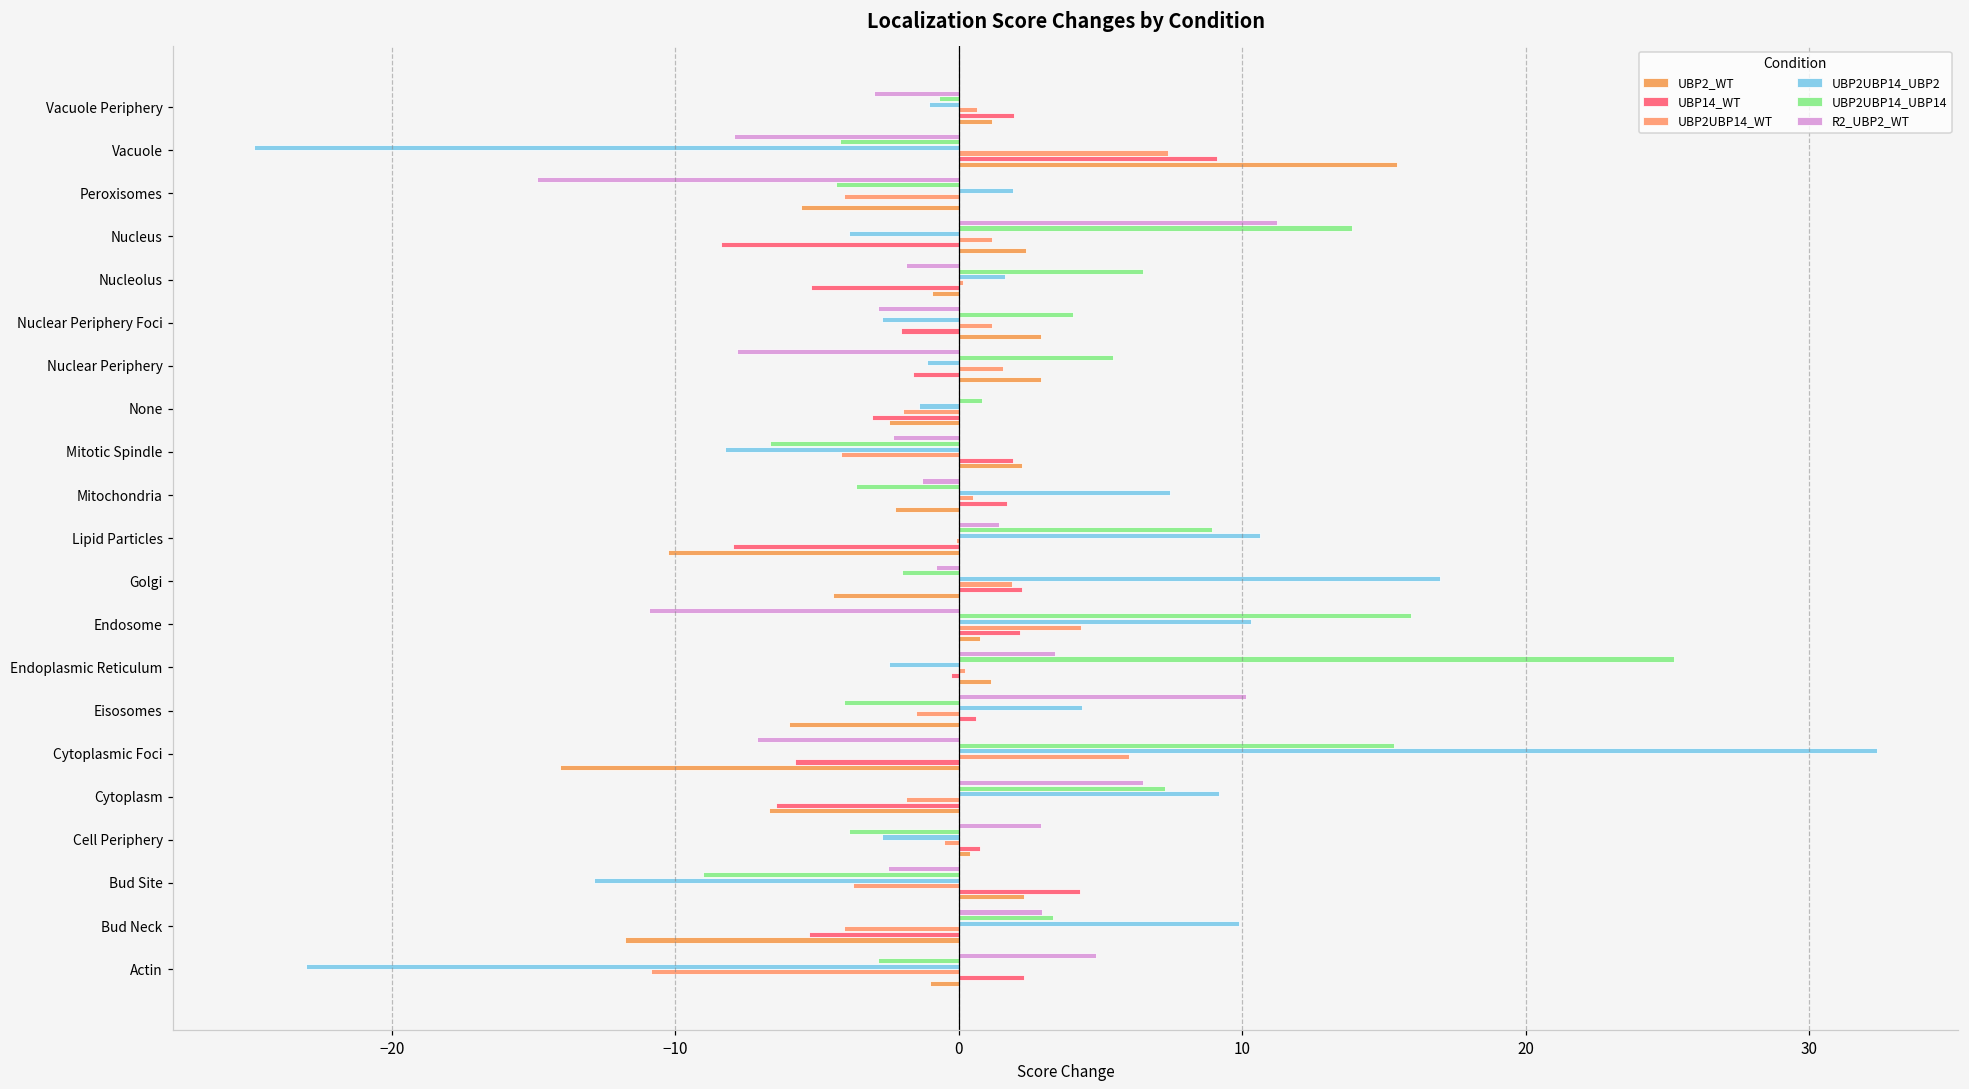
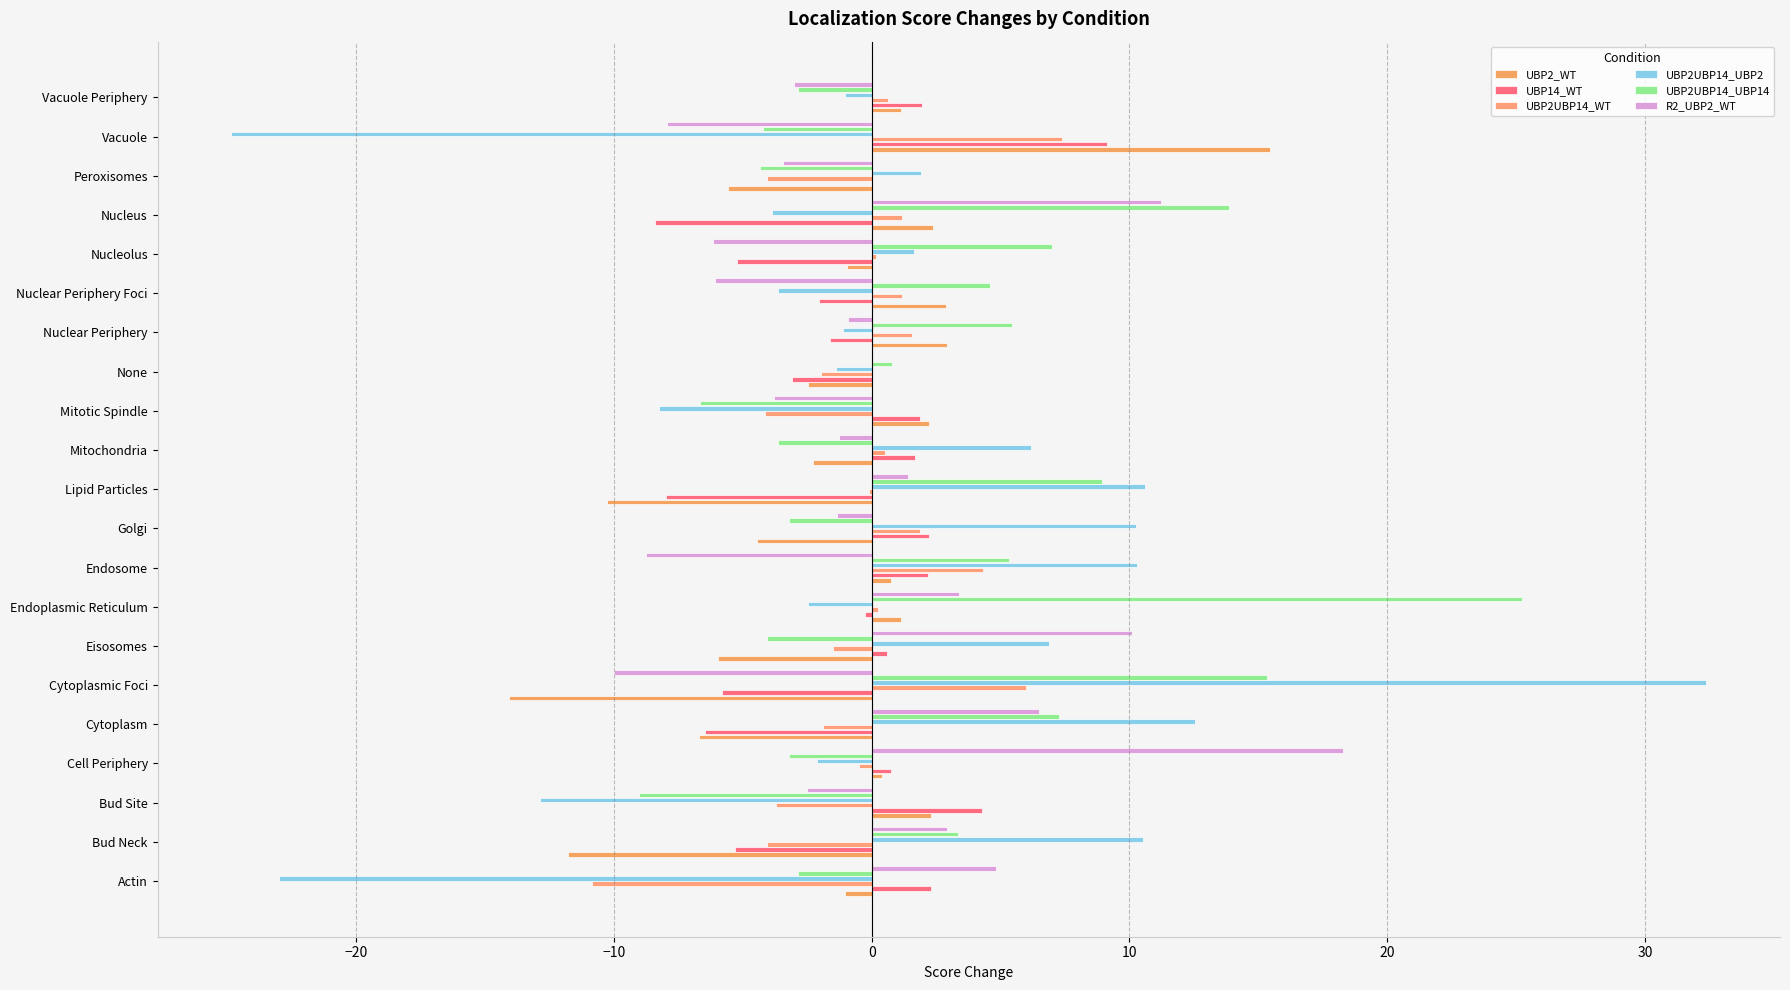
  {
    "UBP2UBP14_UBP2": {
      "Vacuole Periphery": -1.0,
      "Vacuole": -24.9,
      "Peroxisomes": 1.9,
      "Nucleus": -3.9,
      "Nucleolus": 1.6,
-     "Nuclear Periphery Foci": -2.7,
+     "Nuclear Periphery Foci": -3.6,
      "Nuclear Periphery": -1.1,
      "None": -1.4,
      "Mitotic Spindle": -8.3,
-     "Mitochondria": 7.5,
+     "Mitochondria": 6.2,
      "Lipid Particles": 10.6,
-     "Golgi": 17.0,
+     "Golgi": 10.3,
      "Endosome": 10.3,
      "Endoplasmic Reticulum": -2.5,
-     "Eisosomes": 4.4,
+     "Eisosomes": 6.9,
      "Cytoplasmic Foci": 32.4,
-     "Cytoplasm": 9.2,
-     "Cell Periphery": -2.7,
+     "Cytoplasm": 12.5,
+     "Cell Periphery": -2.1,
      "Bud Site": -12.9,
-     "Bud Neck": 9.9,
+     "Bud Neck": 10.5,
      "Actin": -23.0
    },
    "UBP2UBP14_UBP14": {
-     "Vacuole Periphery": -0.7,
+     "Vacuole Periphery": -2.9,
      "Vacuole": -4.2,
      "Peroxisomes": -4.3,
      "Nucleus": 13.9,
-     "Nucleolus": 6.5,
-     "Nuclear Periphery Foci": 4.0,
+     "Nucleolus": 7.0,
+     "Nuclear Periphery Foci": 4.6,
      "Nuclear Periphery": 5.5,
      "None": 0.8,
      "Mitotic Spindle": -6.7,
      "Mitochondria": -3.6,
      "Lipid Particles": 8.9,
-     "Golgi": -2.0,
-     "Endosome": 16.0,
+     "Golgi": -3.2,
+     "Endosome": 5.3,
      "Endoplasmic Reticulum": 25.2,
      "Eisosomes": -4.1,
      "Cytoplasmic Foci": 15.3,
      "Cytoplasm": 7.3,
-     "Cell Periphery": -3.9,
+     "Cell Periphery": -3.2,
      "Bud Site": -9.0,
      "Bud Neck": 3.3,
      "Actin": -2.9
    },
    "R2_UBP2_WT": {
      "Vacuole Periphery": -3.0,
      "Vacuole": -7.9,
-     "Peroxisomes": -14.9,
+     "Peroxisomes": -3.4,
      "Nucleus": 11.2,
-     "Nucleolus": -1.9,
-     "Nuclear Periphery Foci": -2.9,
-     "Nuclear Periphery": -7.8,
-     "Mitotic Spindle": -2.3,
+     "Nucleolus": -6.2,
+     "Nuclear Periphery Foci": -6.1,
+     "Nuclear Periphery": -0.9,
+     "Mitotic Spindle": -3.8,
      "Mitochondria": -1.3,
      "Lipid Particles": 1.4,
-     "Golgi": -0.8,
-     "Endosome": -10.9,
+     "Golgi": -1.4,
+     "Endosome": -8.8,
      "Endoplasmic Reticulum": 3.4,
      "Eisosomes": 10.1,
-     "Cytoplasmic Foci": -7.1,
+     "Cytoplasmic Foci": -10.0,
      "Cytoplasm": 6.5,
-     "Cell Periphery": 2.9,
+     "Cell Periphery": 18.3,
      "Bud Site": -2.5,
      "Bud Neck": 2.9,
      "Actin": 4.8
    }
  }
